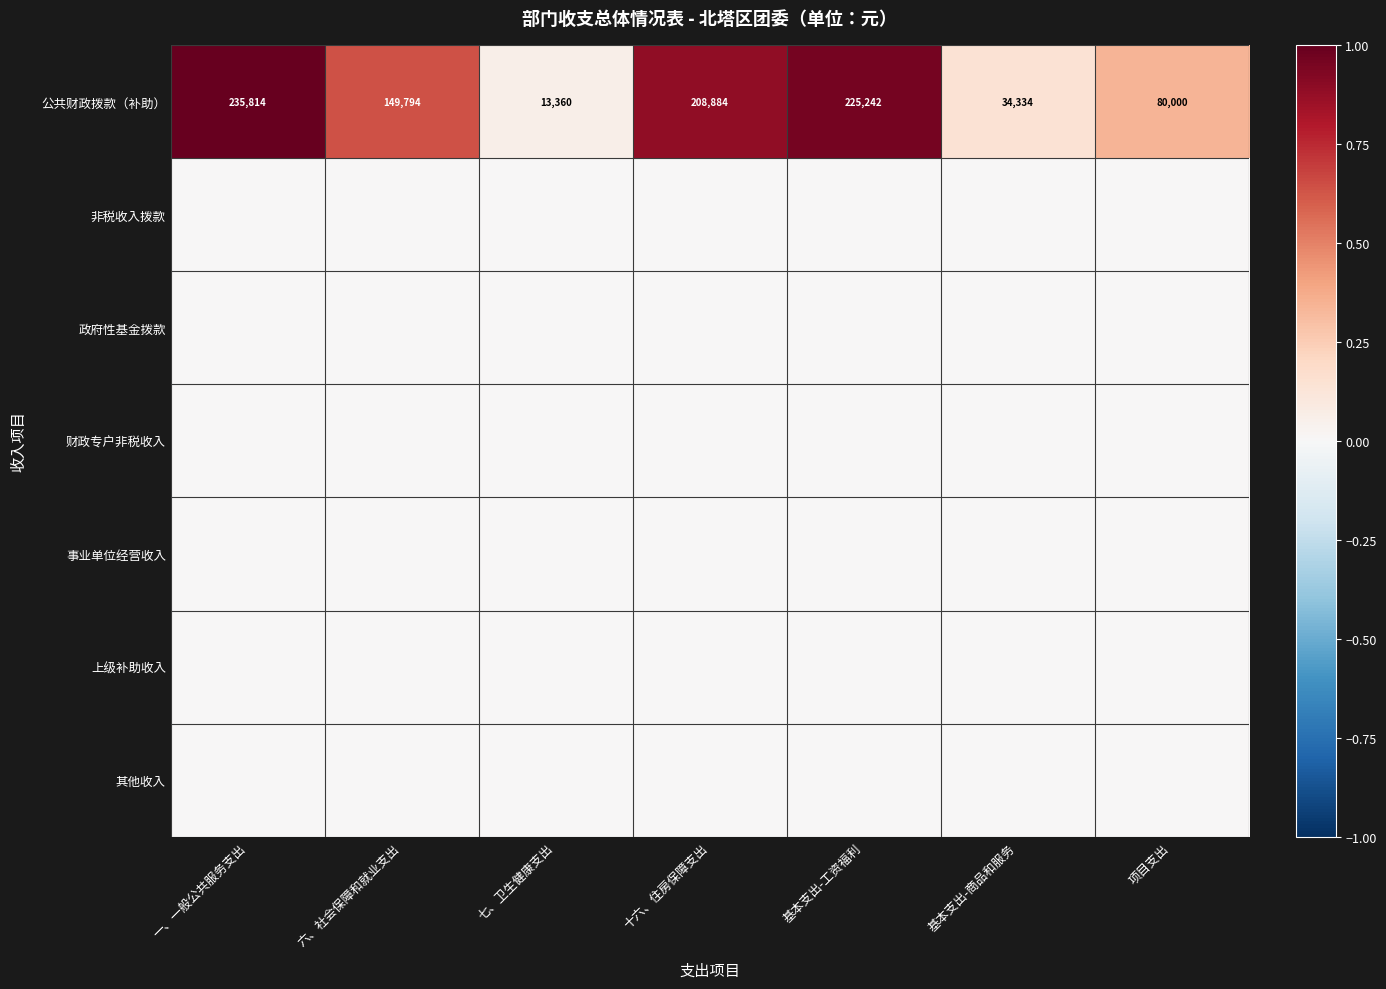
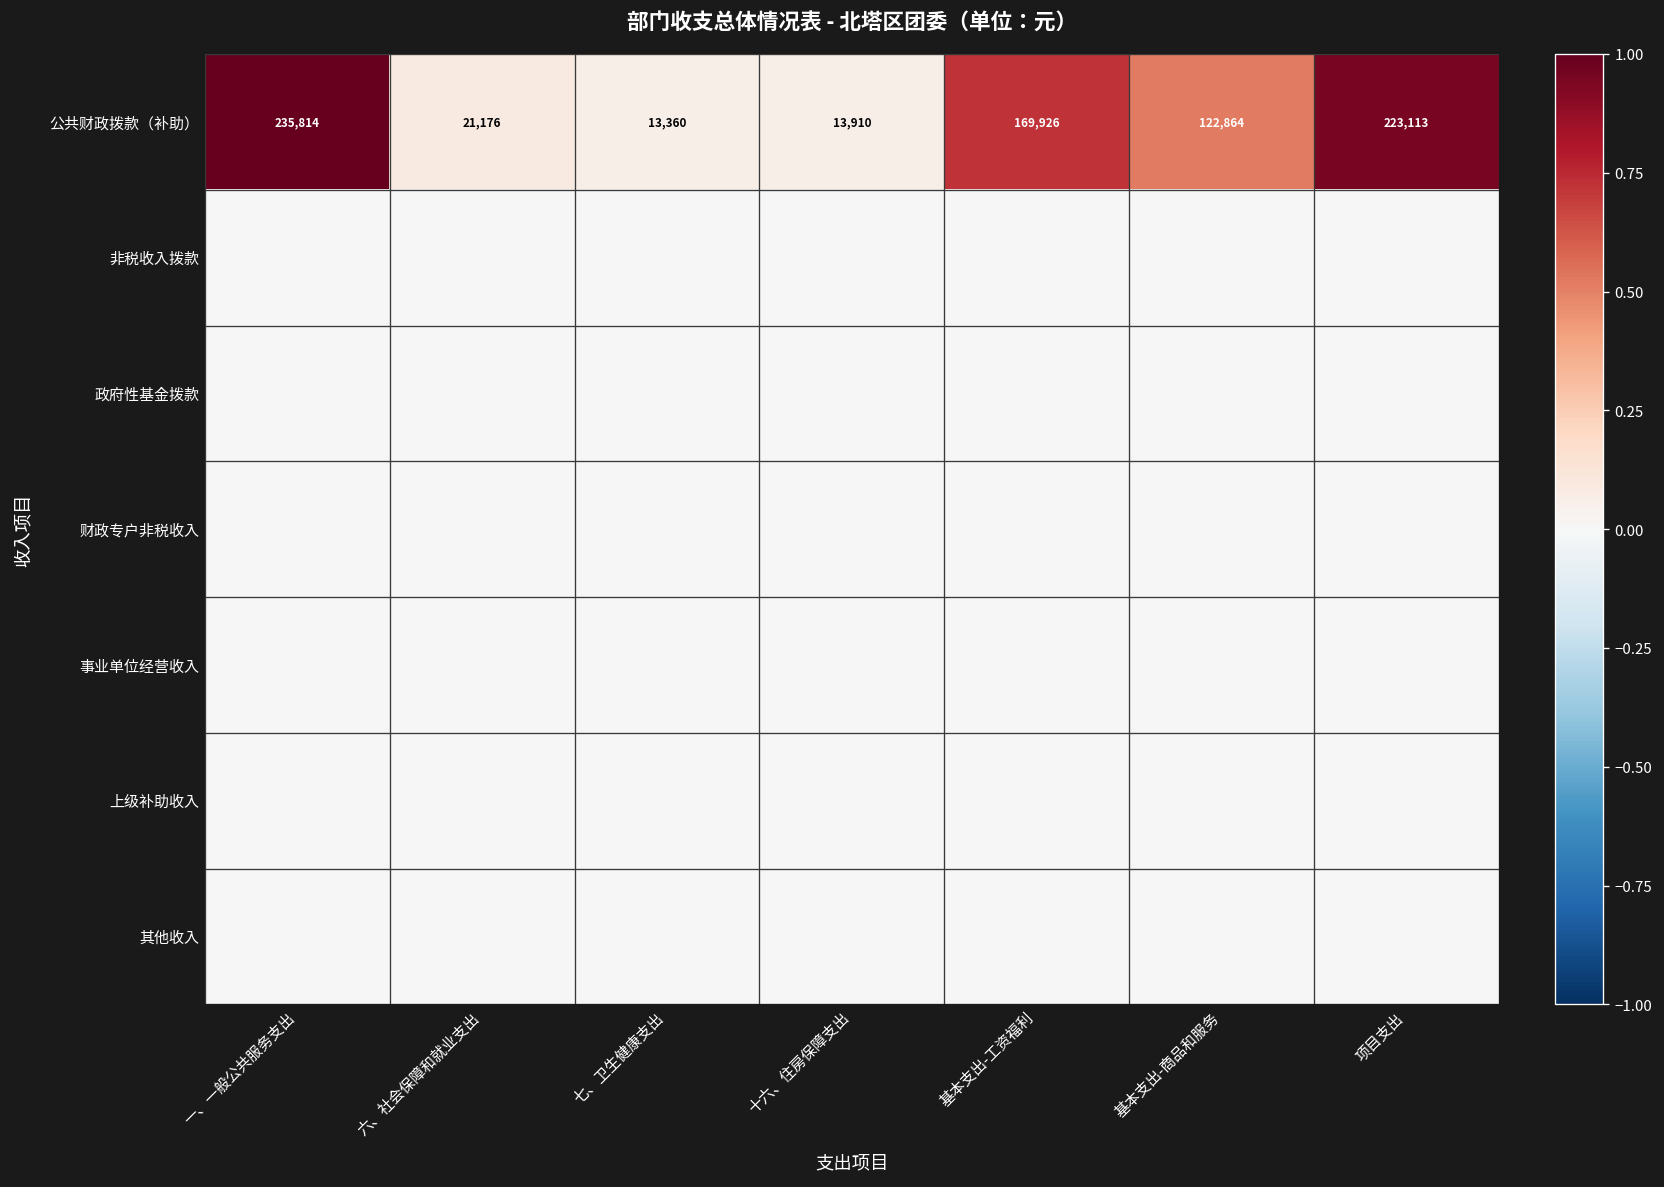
  {
    "公共财政拨款（补助）": {
      "一、一般公共服务支出": "235,814",
-     "六、社会保障和就业支出": "149,794",
+     "六、社会保障和就业支出": "21,176",
      "七、卫生健康支出": "13,360",
-     "十六、住房保障支出": "208,884",
-     "基本支出-工资福利": "225,242",
-     "基本支出-商品和服务": "34,334",
-     "项目支出": "80,000"
+     "十六、住房保障支出": "13,910",
+     "基本支出-工资福利": "169,926",
+     "基本支出-商品和服务": "122,864",
+     "项目支出": "223,113"
    }
  }
